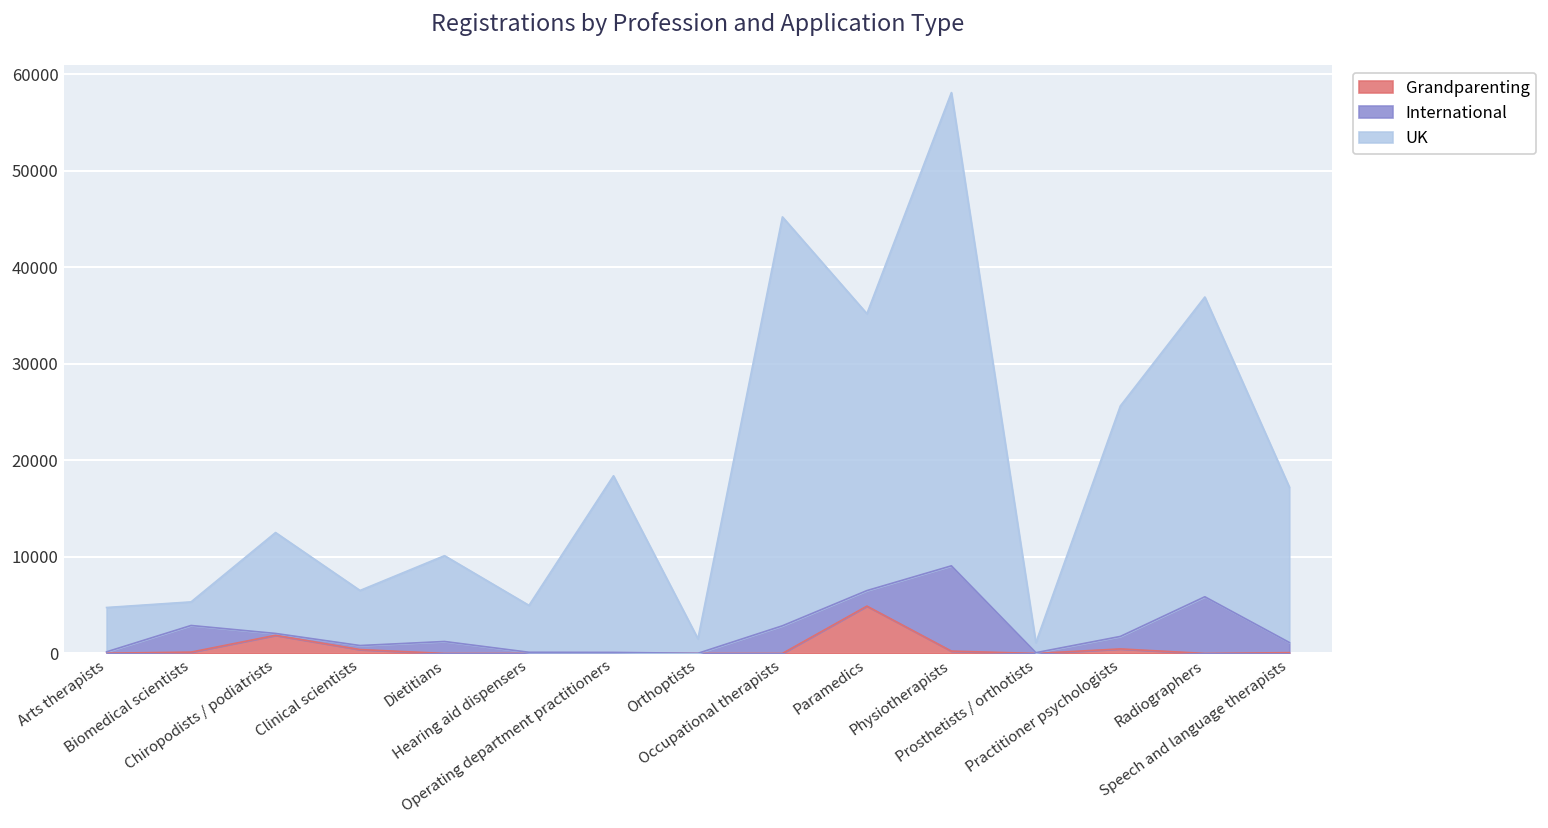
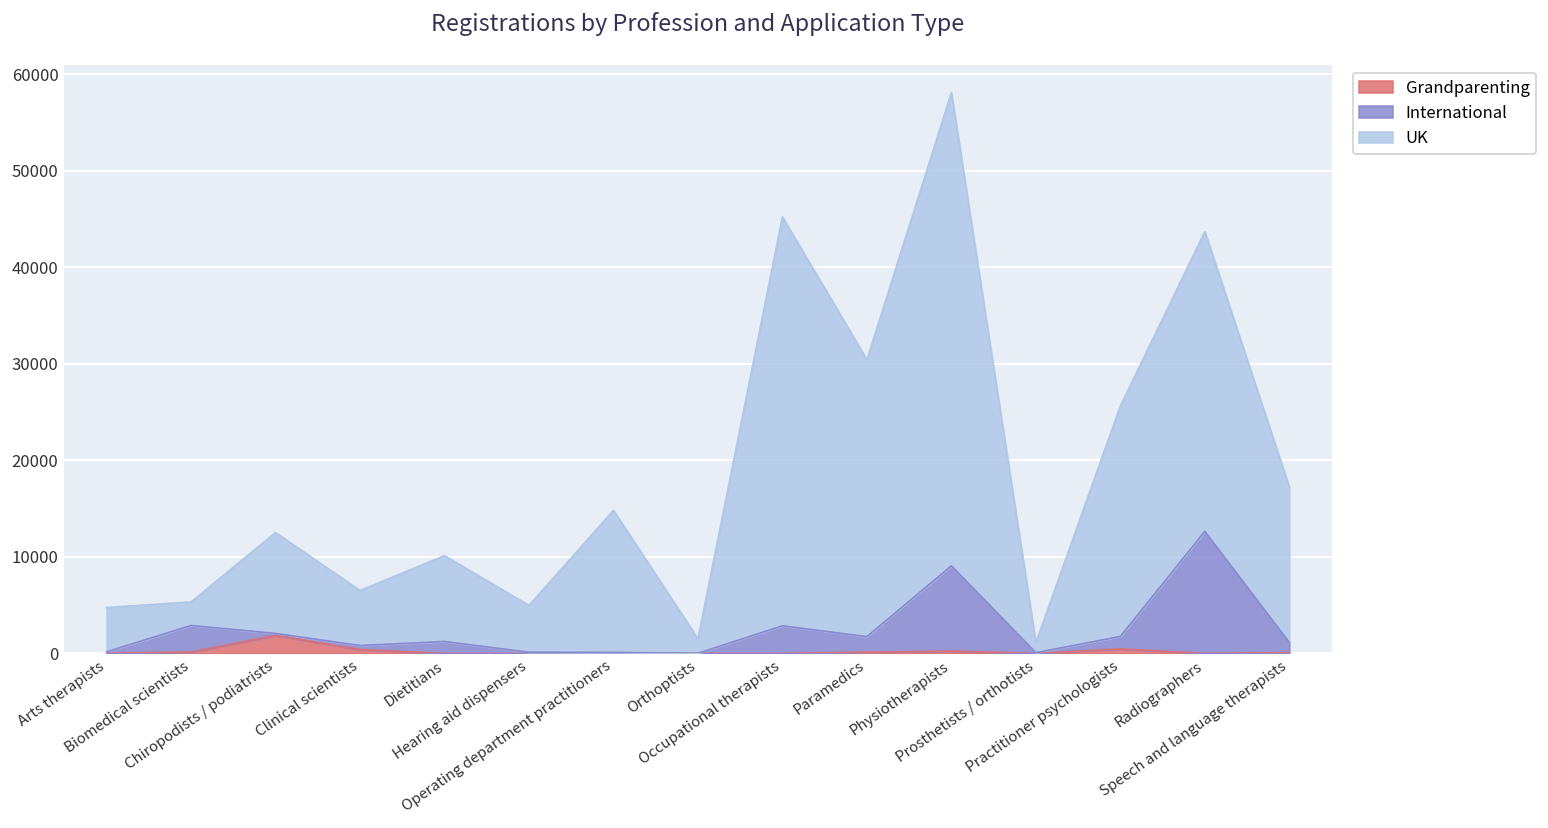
  {
    "Grandparenting": {
      "Biomedical scientists": 0,
      "Clinical scientists": 0,
      "Dietitians": 0,
      "Occupational therapists": 0,
-     "Paramedics": 5000,
+     "Paramedics": 0,
      "Physiotherapists": 0,
      "Practitioner psychologists": 0,
      "Radiographers": 0,
      "Speech and language therapists": 0
    },
    "International": {
      "Biomedical scientists": 3000,
      "Clinical scientists": 0,
      "Dietitians": 1000,
      "Occupational therapists": 3000,
      "Paramedics": 2000,
      "Physiotherapists": 9000,
      "Practitioner psychologists": 1000,
-     "Radiographers": 6000,
+     "Radiographers": 13000,
      "Speech and language therapists": 1000
    },
    "UK": {
      "Arts therapists": 5000,
      "Biomedical scientists": 2000,
      "Chiropodists / podiatrists": 10000,
      "Clinical scientists": 6000,
      "Dietitians": 9000,
      "Hearing aid dispensers": 5000,
-     "Operating department practitioners": 18000,
+     "Operating department practitioners": 15000,
      "Orthoptists": 2000,
      "Occupational therapists": 42000,
      "Paramedics": 29000,
      "Physiotherapists": 49000,
      "Prosthetists / orthotists": 1000,
      "Practitioner psychologists": 24000,
      "Radiographers": 31000,
      "Speech and language therapists": 16000
    }
  }
